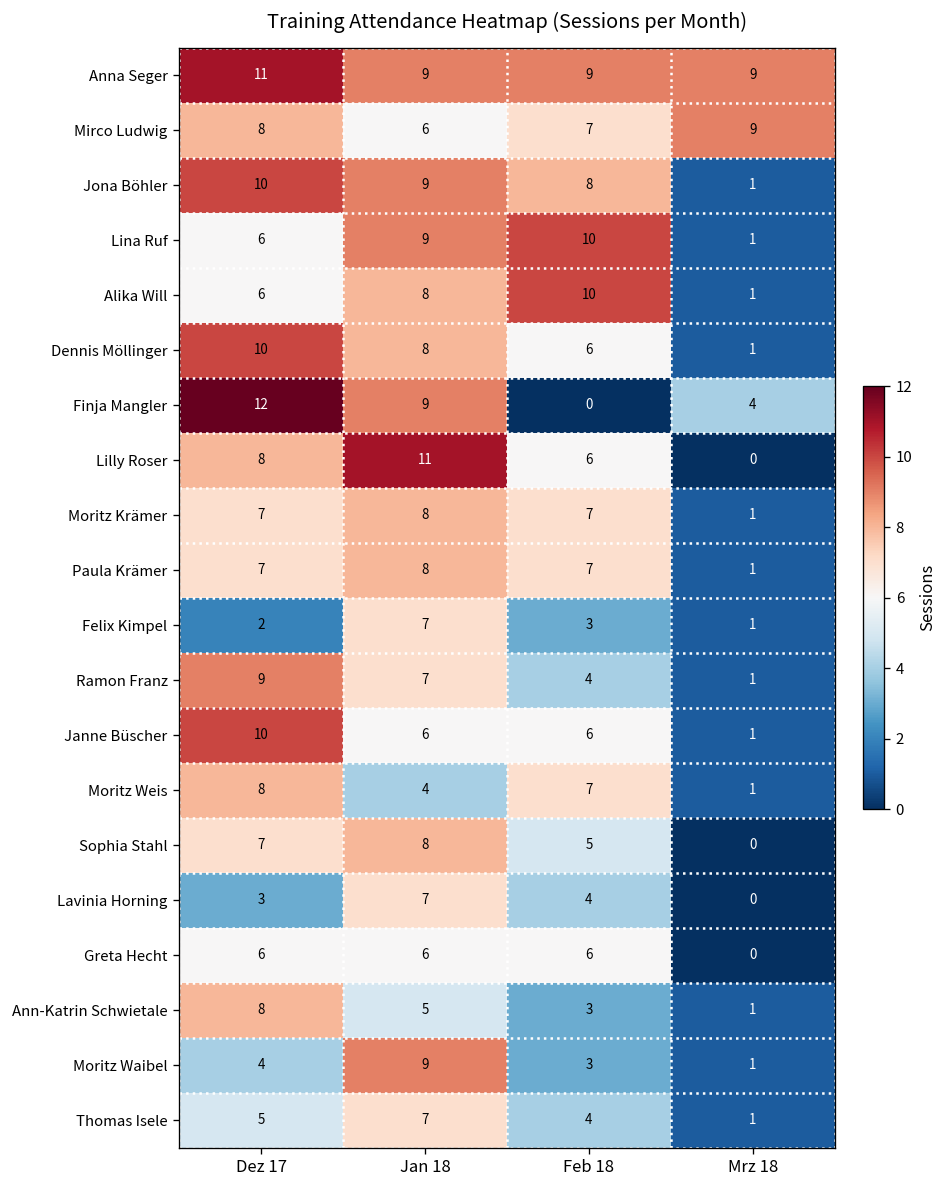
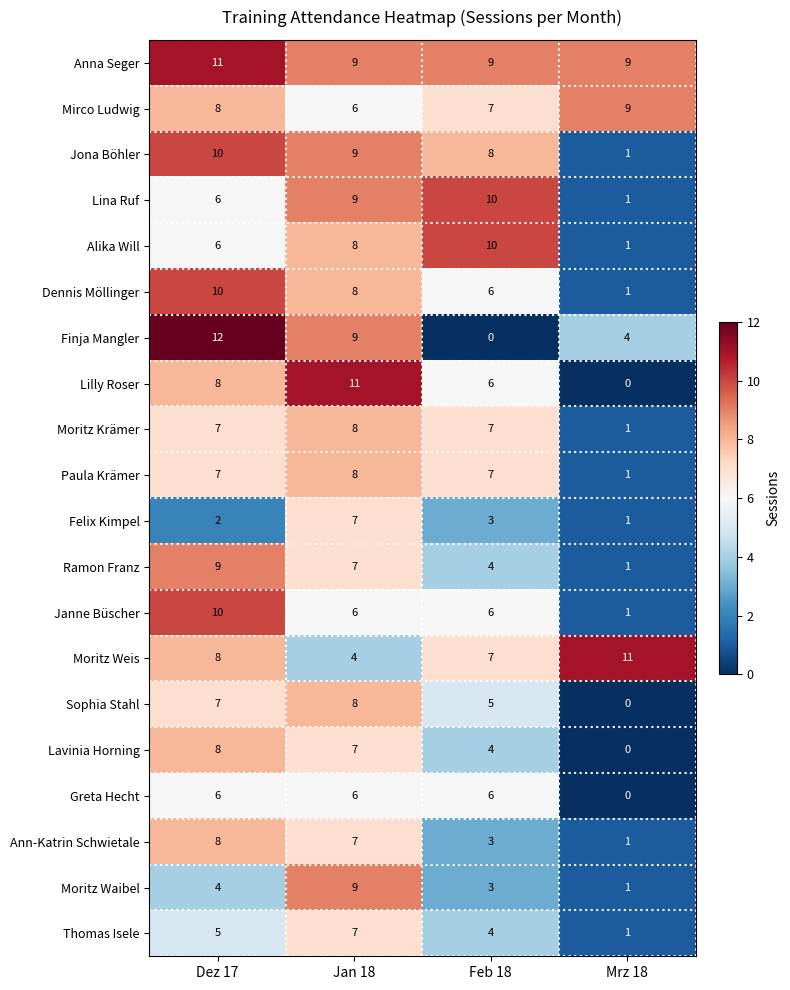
  {
    "Anna Seger": {
      "Dez 17": 11,
      "Jan 18": 9,
      "Feb 18": 9,
      "Mrz 18": 9
    },
    "Mirco Ludwig": {
      "Dez 17": 8,
      "Jan 18": 6,
      "Feb 18": 7,
      "Mrz 18": 9
    },
    "Jona Böhler": {
      "Dez 17": 10,
      "Jan 18": 9,
      "Feb 18": 8,
      "Mrz 18": 1
    },
    "Lina Ruf": {
      "Dez 17": 6,
      "Jan 18": 9,
      "Feb 18": 10,
      "Mrz 18": 1
    },
    "Alika Will": {
      "Dez 17": 6,
      "Jan 18": 8,
      "Feb 18": 10,
      "Mrz 18": 1
    },
    "Dennis Möllinger": {
      "Dez 17": 10,
      "Jan 18": 8,
      "Feb 18": 6,
      "Mrz 18": 1
    },
    "Finja Mangler": {
      "Dez 17": 12,
      "Jan 18": 9,
      "Feb 18": 0,
      "Mrz 18": 4
    },
    "Lilly Roser": {
      "Dez 17": 8,
      "Jan 18": 11,
      "Feb 18": 6,
      "Mrz 18": 0
    },
    "Moritz Krämer": {
      "Dez 17": 7,
      "Jan 18": 8,
      "Feb 18": 7,
      "Mrz 18": 1
    },
    "Paula Krämer": {
      "Dez 17": 7,
      "Jan 18": 8,
      "Feb 18": 7,
      "Mrz 18": 1
    },
    "Felix Kimpel": {
      "Dez 17": 2,
      "Jan 18": 7,
      "Feb 18": 3,
      "Mrz 18": 1
    },
    "Ramon Franz": {
      "Dez 17": 9,
      "Jan 18": 7,
      "Feb 18": 4,
      "Mrz 18": 1
    },
    "Janne Büscher": {
      "Dez 17": 10,
      "Jan 18": 6,
      "Feb 18": 6,
      "Mrz 18": 1
    },
    "Moritz Weis": {
      "Dez 17": 8,
      "Jan 18": 4,
      "Feb 18": 7,
-     "Mrz 18": 1
+     "Mrz 18": 11
    },
    "Sophia Stahl": {
      "Dez 17": 7,
      "Jan 18": 8,
      "Feb 18": 5,
      "Mrz 18": 0
    },
    "Lavinia Horning": {
-     "Dez 17": 3,
+     "Dez 17": 8,
      "Jan 18": 7,
      "Feb 18": 4,
      "Mrz 18": 0
    },
    "Greta Hecht": {
      "Dez 17": 6,
      "Jan 18": 6,
      "Feb 18": 6,
      "Mrz 18": 0
    },
    "Ann-Katrin Schwietale": {
      "Dez 17": 8,
-     "Jan 18": 5,
+     "Jan 18": 7,
      "Feb 18": 3,
      "Mrz 18": 1
    },
    "Moritz Waibel": {
      "Dez 17": 4,
      "Jan 18": 9,
      "Feb 18": 3,
      "Mrz 18": 1
    },
    "Thomas Isele": {
      "Dez 17": 5,
      "Jan 18": 7,
      "Feb 18": 4,
      "Mrz 18": 1
    }
  }
